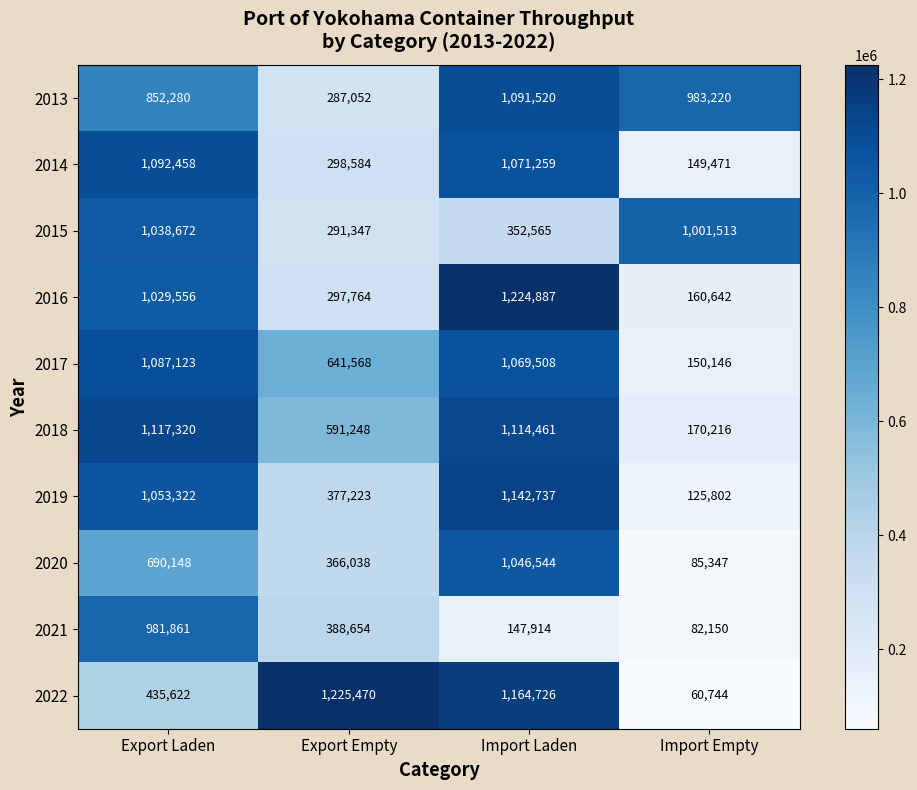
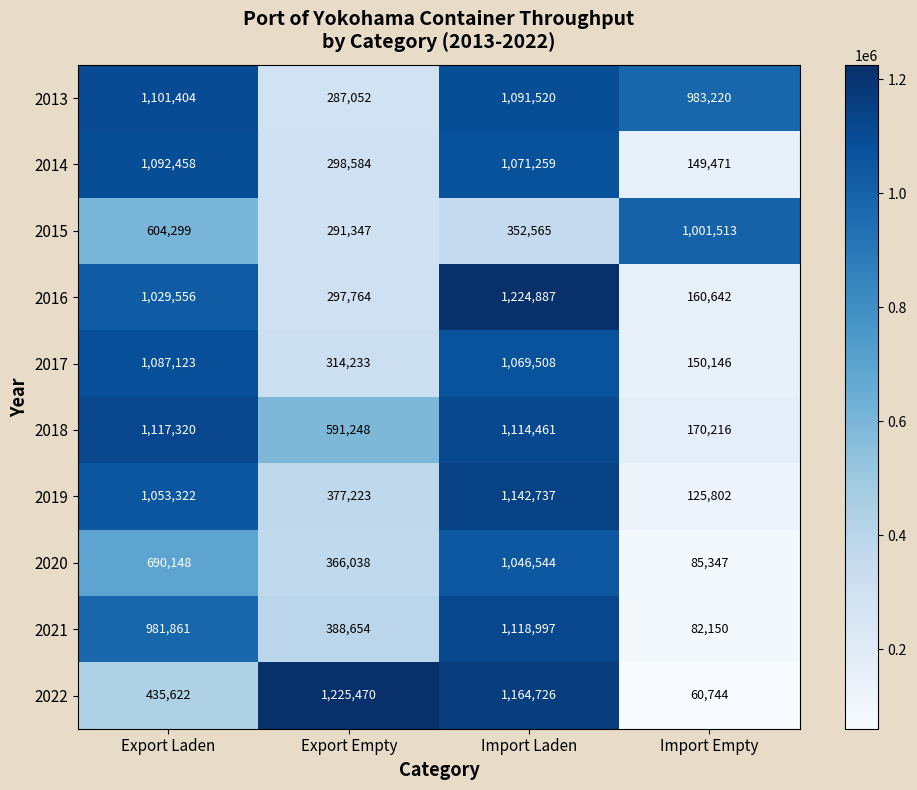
  {
    "2013": {
-     "Export Laden": "852,280",
+     "Export Laden": "1,101,404",
      "Export Empty": "287,052",
      "Import Laden": "1,091,520",
      "Import Empty": "983,220"
    },
    "2014": {
      "Export Laden": "1,092,458",
      "Export Empty": "298,584",
      "Import Laden": "1,071,259",
      "Import Empty": "149,471"
    },
    "2015": {
-     "Export Laden": "1,038,672",
+     "Export Laden": "604,299",
      "Export Empty": "291,347",
      "Import Laden": "352,565",
      "Import Empty": "1,001,513"
    },
    "2016": {
      "Export Laden": "1,029,556",
      "Export Empty": "297,764",
      "Import Laden": "1,224,887",
      "Import Empty": "160,642"
    },
    "2017": {
      "Export Laden": "1,087,123",
-     "Export Empty": "641,568",
+     "Export Empty": "314,233",
      "Import Laden": "1,069,508",
      "Import Empty": "150,146"
    },
    "2018": {
      "Export Laden": "1,117,320",
      "Export Empty": "591,248",
      "Import Laden": "1,114,461",
      "Import Empty": "170,216"
    },
    "2019": {
      "Export Laden": "1,053,322",
      "Export Empty": "377,223",
      "Import Laden": "1,142,737",
      "Import Empty": "125,802"
    },
    "2020": {
      "Export Laden": "690,148",
      "Export Empty": "366,038",
      "Import Laden": "1,046,544",
      "Import Empty": "85,347"
    },
    "2021": {
      "Export Laden": "981,861",
      "Export Empty": "388,654",
-     "Import Laden": "147,914",
+     "Import Laden": "1,118,997",
      "Import Empty": "82,150"
    },
    "2022": {
      "Export Laden": "435,622",
      "Export Empty": "1,225,470",
      "Import Laden": "1,164,726",
      "Import Empty": "60,744"
    }
  }
